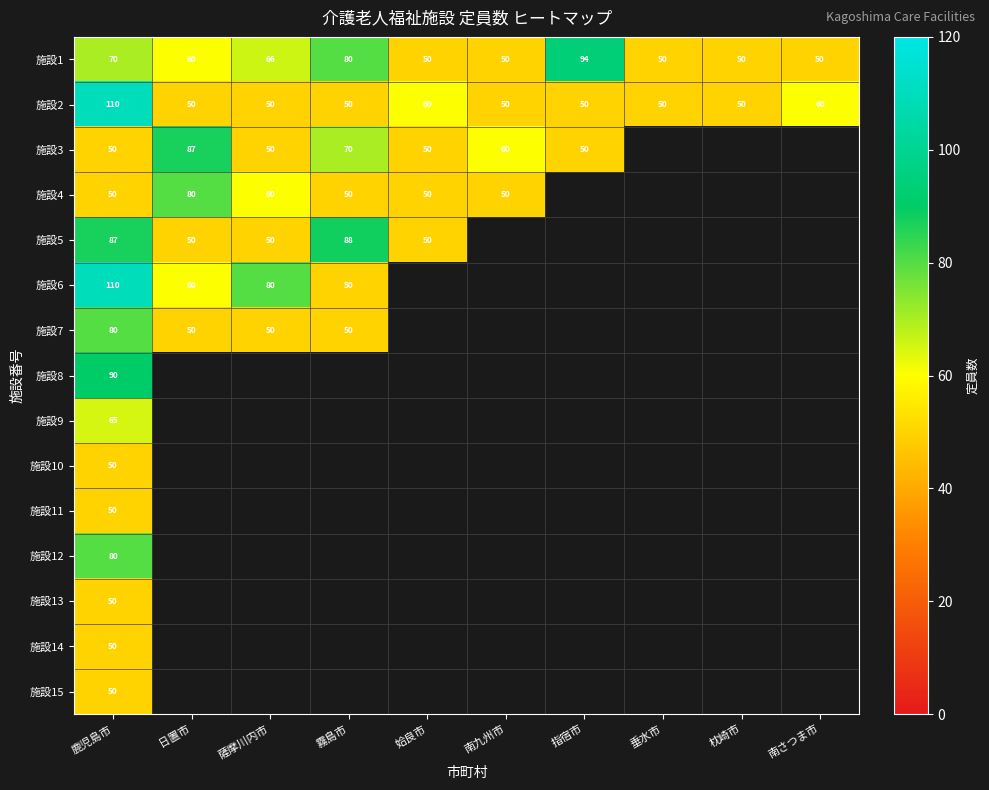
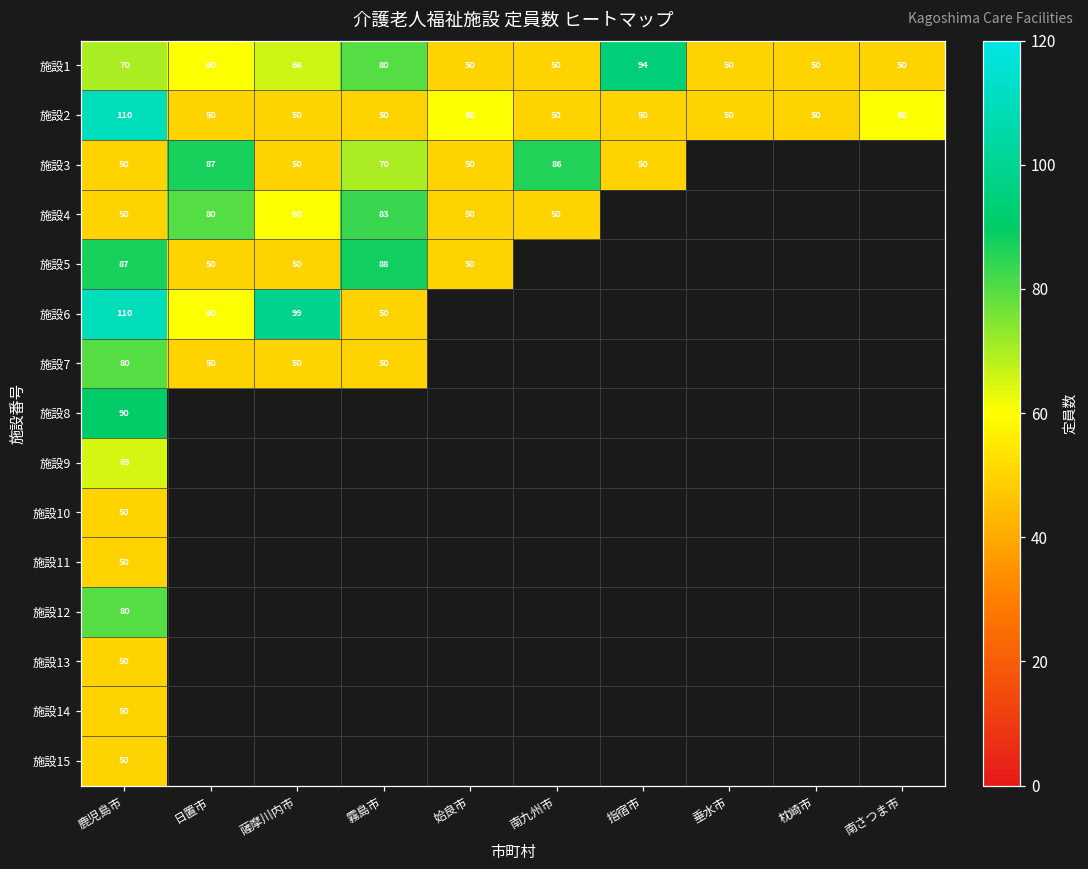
  {
    "施設1": {
      "鹿児島市": 70,
      "日置市": 60,
      "薩摩川内市": 66,
      "霧島市": 80,
      "姶良市": 50,
      "南九州市": 50,
      "指宿市": 94,
      "垂水市": 50,
      "枕崎市": 50,
      "南さつま市": 50
    },
    "施設2": {
      "鹿児島市": 110,
      "日置市": 50,
      "薩摩川内市": 50,
      "霧島市": 50,
      "姶良市": 60,
      "南九州市": 50,
      "指宿市": 50,
      "垂水市": 50,
      "枕崎市": 50,
      "南さつま市": 60
    },
    "施設3": {
      "鹿児島市": 50,
      "日置市": 87,
      "薩摩川内市": 50,
      "霧島市": 70,
      "姶良市": 50,
-     "南九州市": 60,
+     "南九州市": 86,
      "指宿市": 50
    },
    "施設4": {
      "鹿児島市": 50,
      "日置市": 80,
      "薩摩川内市": 60,
-     "霧島市": 50,
+     "霧島市": 83,
      "姶良市": 50,
      "南九州市": 50
    },
    "施設5": {
      "鹿児島市": 87,
      "日置市": 50,
      "薩摩川内市": 50,
      "霧島市": 88,
      "姶良市": 50
    },
    "施設6": {
      "鹿児島市": 110,
      "日置市": 60,
-     "薩摩川内市": 80,
+     "薩摩川内市": 99,
      "霧島市": 50
    },
    "施設7": {
      "鹿児島市": 80,
      "日置市": 50,
      "薩摩川内市": 50,
      "霧島市": 50
    },
    "施設8": {
      "鹿児島市": 90
    },
    "施設9": {
      "鹿児島市": 65
    },
    "施設10": {
      "鹿児島市": 50
    },
    "施設11": {
      "鹿児島市": 50
    },
    "施設12": {
      "鹿児島市": 80
    },
    "施設13": {
      "鹿児島市": 50
    },
    "施設14": {
      "鹿児島市": 50
    },
    "施設15": {
      "鹿児島市": 50
    }
  }
